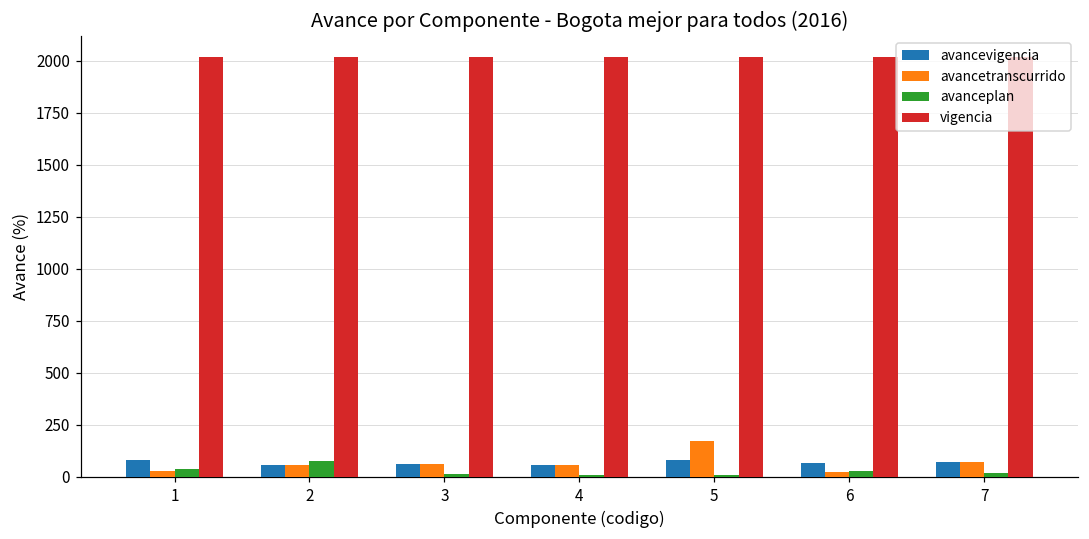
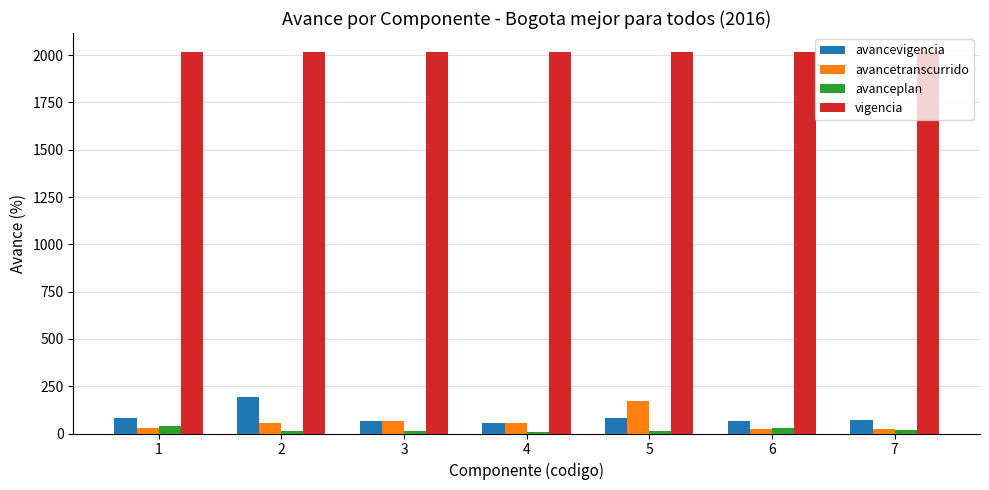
  {
    "avancevigencia": {
      "1": 80,
-     "2": 60,
+     "2": 200,
      "3": 60,
      "4": 60,
      "5": 80,
      "6": 60,
      "7": 70
    },
    "avancetranscurrido": {
      "1": 30,
      "2": 60,
      "3": 60,
      "4": 60,
      "5": 170,
      "6": 20,
-     "7": 70
+     "7": 30
    },
    "avanceplan": {
      "1": 40,
-     "2": 80,
+     "2": 10,
      "6": 30,
      "7": 20
    },
    "vigencia": {
      "1": 2020,
      "2": 2020,
      "3": 2020,
      "4": 2020,
      "5": 2020,
      "6": 2020
    }
  }
